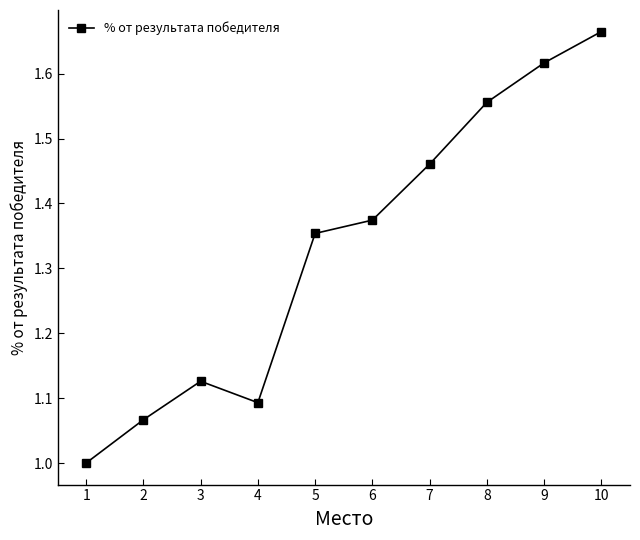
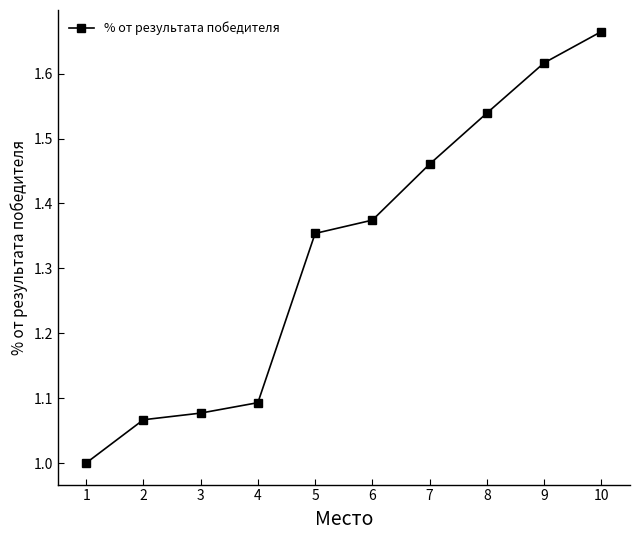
  {
    "1": 1.00,
    "2": 1.07,
-   "3": 1.13,
+   "3": 1.08,
    "4": 1.09,
    "5": 1.35,
    "6": 1.37,
    "7": 1.46,
-   "8": 1.56,
+   "8": 1.54,
    "9": 1.62,
    "10": 1.66
  }
